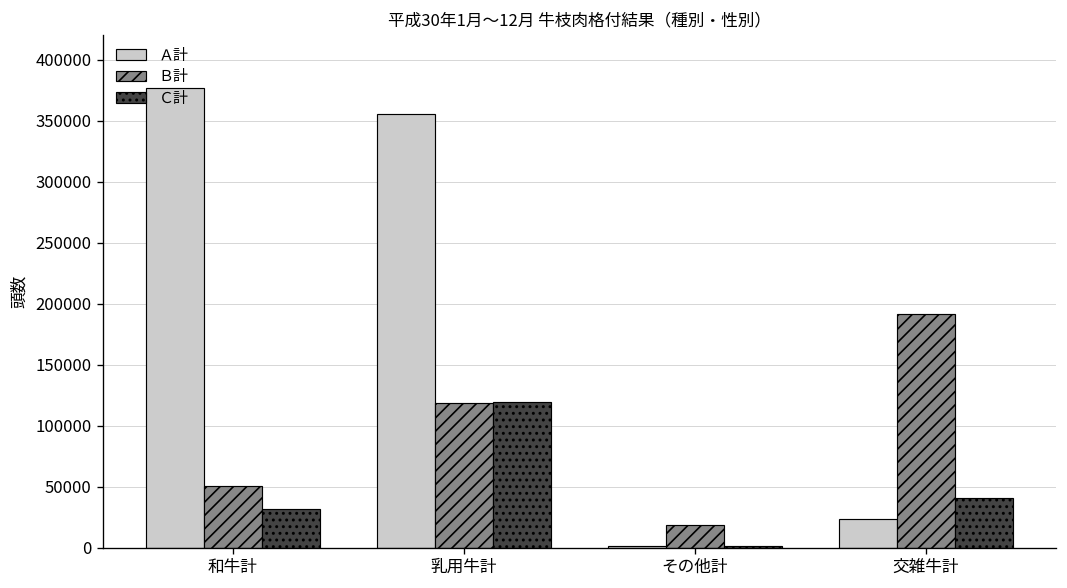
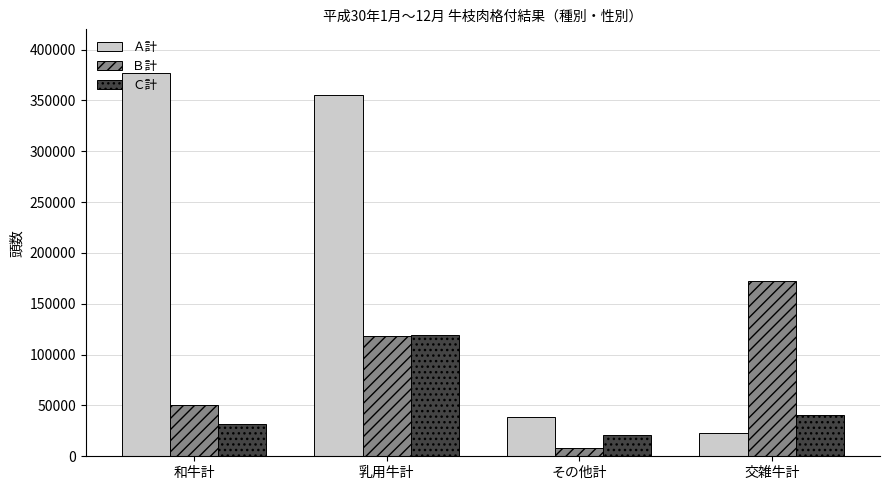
  {
    "Ａ計": {
      "和牛計": 377000,
      "乳用牛計": 355000,
-     "その他計": 1000,
+     "その他計": 38000,
      "交雑牛計": 23000
    },
    "Ｂ計": {
      "和牛計": 51000,
      "乳用牛計": 118000,
-     "その他計": 19000,
-     "交雑牛計": 192000
+     "その他計": 8000,
+     "交雑牛計": 172000
    },
    "Ｃ計": {
      "和牛計": 32000,
      "乳用牛計": 120000,
-     "その他計": 1000,
+     "その他計": 20000,
      "交雑牛計": 41000
    }
  }
